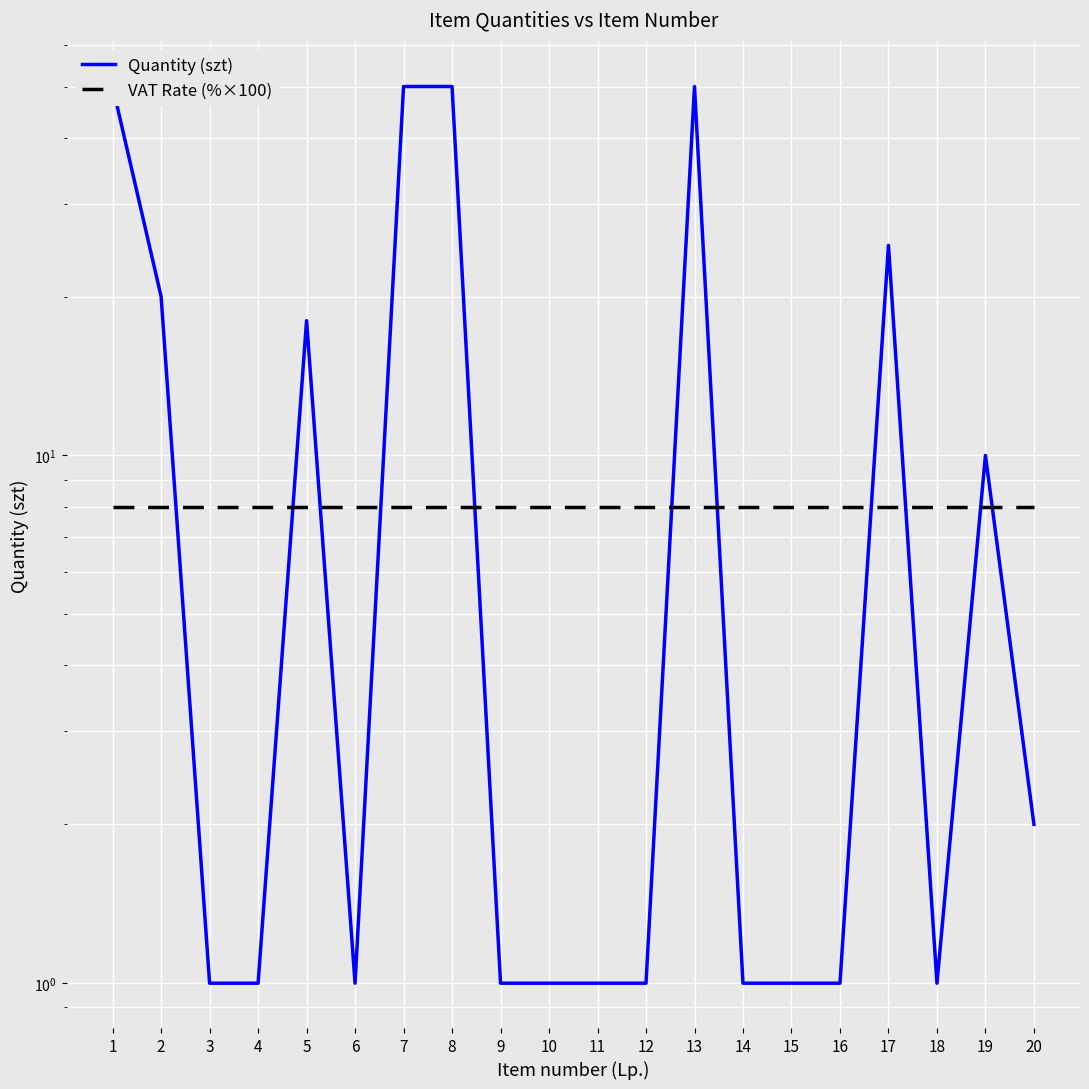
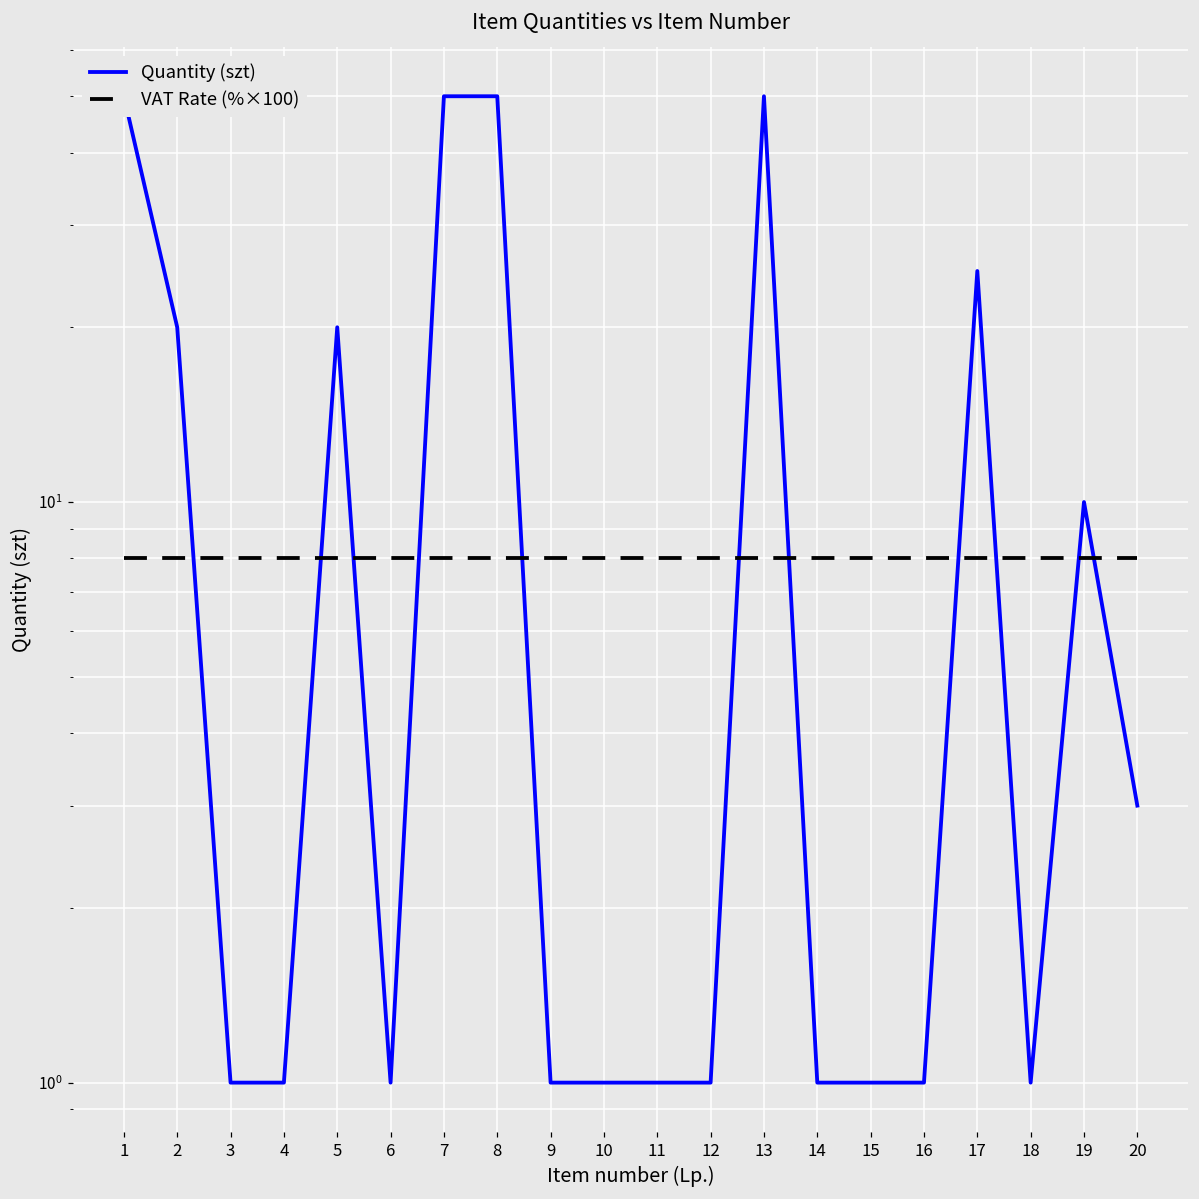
  {
    "Quantity (szt)": {
      "2": 20,
      "3": 1,
      "4": 1,
-     "5": 18,
+     "5": 20,
      "6": 1,
      "7": 50,
      "8": 50,
      "9": 1,
      "10": 1,
      "11": 1,
      "12": 1,
      "13": 50,
      "14": 1,
      "15": 1,
      "16": 1,
      "17": 25,
      "18": 1,
      "19": 10,
-     "20": 2
+     "20": 3
    },
    "VAT Rate (%×100)": {
      "1": 8,
      "2": 8,
      "3": 8,
      "4": 8,
      "5": 8,
      "6": 8,
      "7": 8,
      "8": 8,
      "9": 8,
      "10": 8,
      "11": 8,
      "12": 8,
      "13": 8,
      "14": 8,
      "15": 8,
      "16": 8,
      "17": 8,
      "18": 8,
      "19": 8,
      "20": 8
    }
  }
